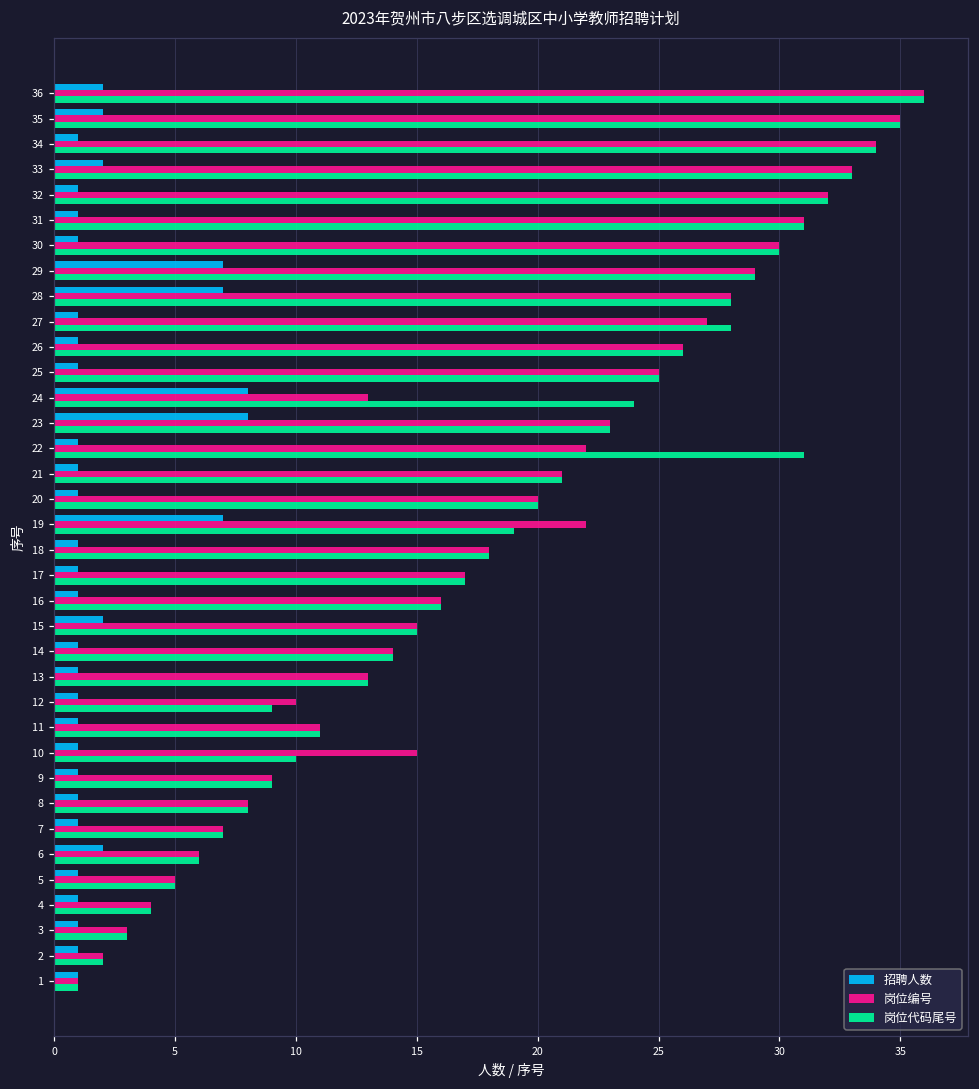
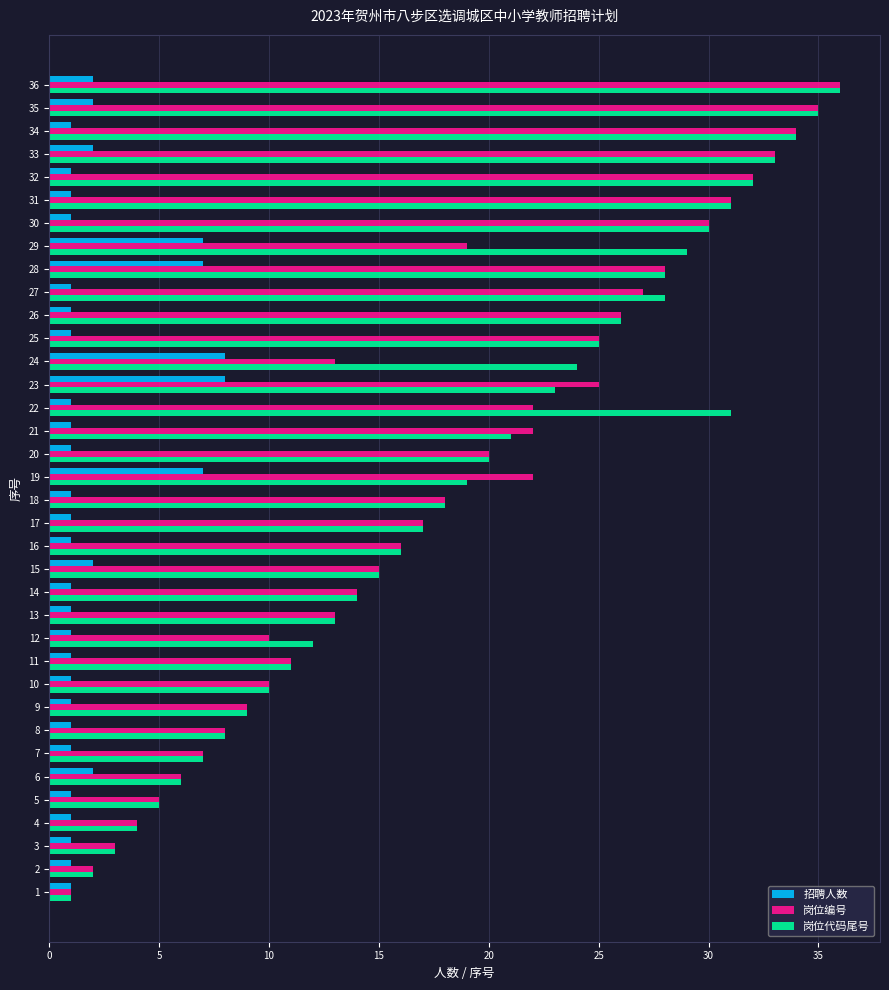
  {
    "招聘人数": {
      "36": 2,
      "35": 2,
      "34": 1,
      "33": 2,
      "32": 1,
      "31": 1,
      "30": 1,
      "29": 7,
      "28": 7,
      "27": 1,
      "26": 1,
      "25": 1,
      "24": 8,
      "23": 8,
      "22": 1,
      "21": 1,
      "20": 1,
      "19": 7,
      "18": 1,
      "17": 1,
      "16": 1,
      "15": 2,
      "14": 1,
      "13": 1,
      "12": 1,
      "11": 1,
      "10": 1,
      "9": 1,
      "8": 1,
      "7": 1,
      "6": 2,
      "5": 1,
      "4": 1,
      "3": 1,
      "2": 1,
      "1": 1
    },
    "岗位编号": {
      "36": 36,
      "35": 35,
      "34": 34,
      "33": 33,
      "32": 32,
      "31": 31,
      "30": 30,
-     "29": 29,
+     "29": 19,
      "28": 28,
      "27": 27,
      "26": 26,
      "25": 25,
      "24": 13,
-     "23": 23,
+     "23": 25,
      "22": 22,
-     "21": 21,
+     "21": 22,
      "20": 20,
      "19": 22,
      "18": 18,
      "17": 17,
      "16": 16,
      "15": 15,
      "14": 14,
      "13": 13,
      "12": 10,
      "11": 11,
-     "10": 15,
+     "10": 10,
      "9": 9,
      "8": 8,
      "7": 7,
      "6": 6,
      "5": 5,
      "4": 4,
      "3": 3,
      "2": 2,
      "1": 1
    },
    "岗位代码尾号": {
      "36": 36,
      "35": 35,
      "34": 34,
      "33": 33,
      "32": 32,
      "31": 31,
      "30": 30,
      "29": 29,
      "28": 28,
      "27": 28,
      "26": 26,
      "25": 25,
      "24": 24,
      "23": 23,
      "22": 31,
      "21": 21,
      "20": 20,
      "19": 19,
      "18": 18,
      "17": 17,
      "16": 16,
      "15": 15,
      "14": 14,
      "13": 13,
-     "12": 9,
+     "12": 12,
      "11": 11,
      "10": 10,
      "9": 9,
      "8": 8,
      "7": 7,
      "6": 6,
      "5": 5,
      "4": 4,
      "3": 3,
      "2": 2,
      "1": 1
    }
  }
